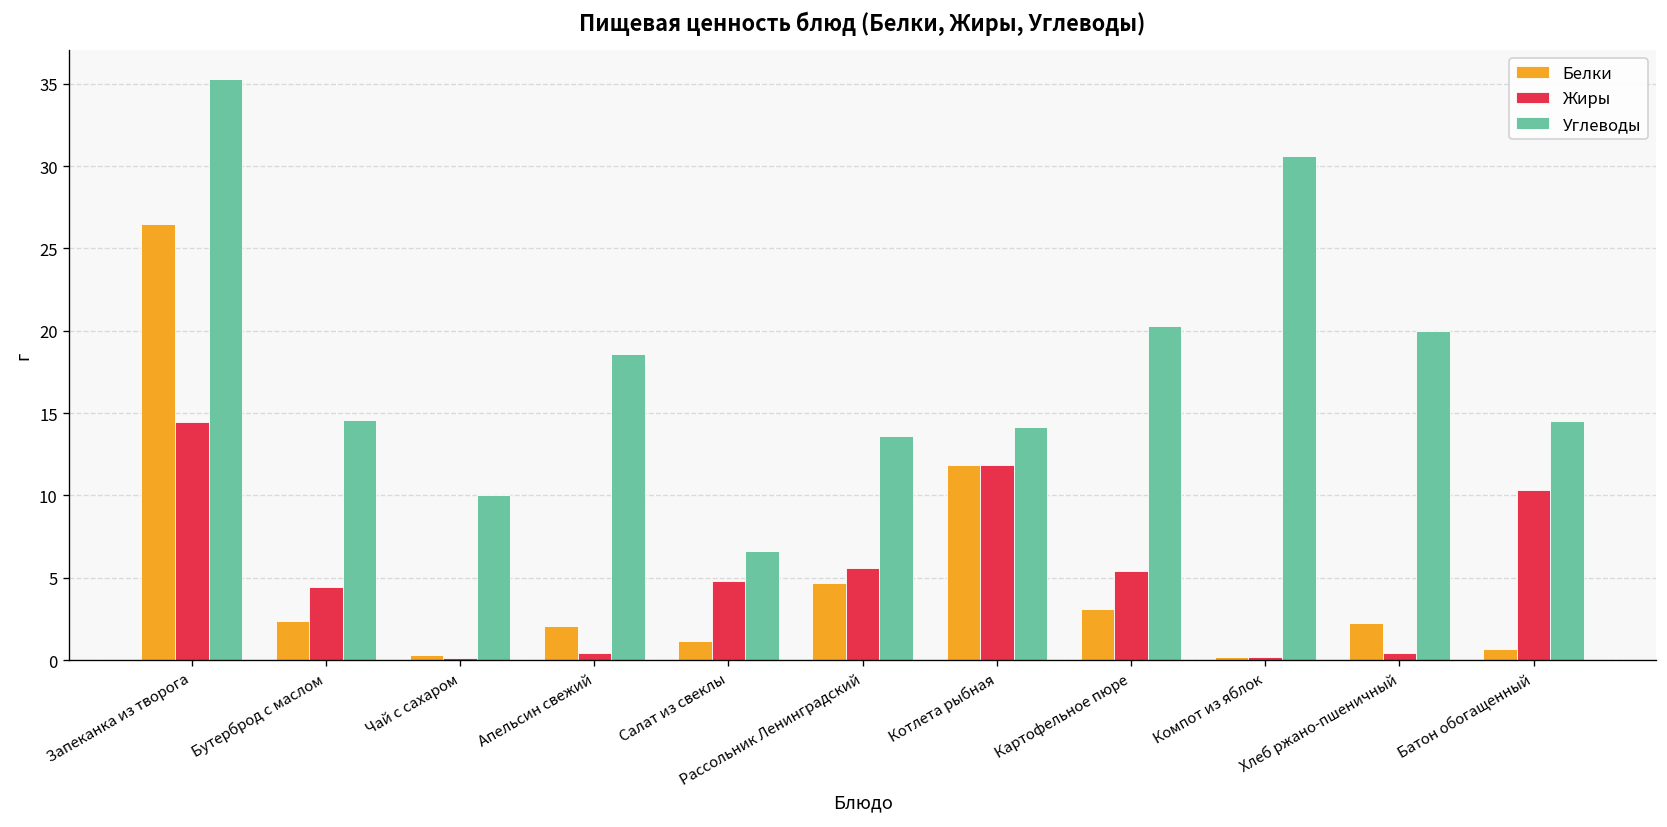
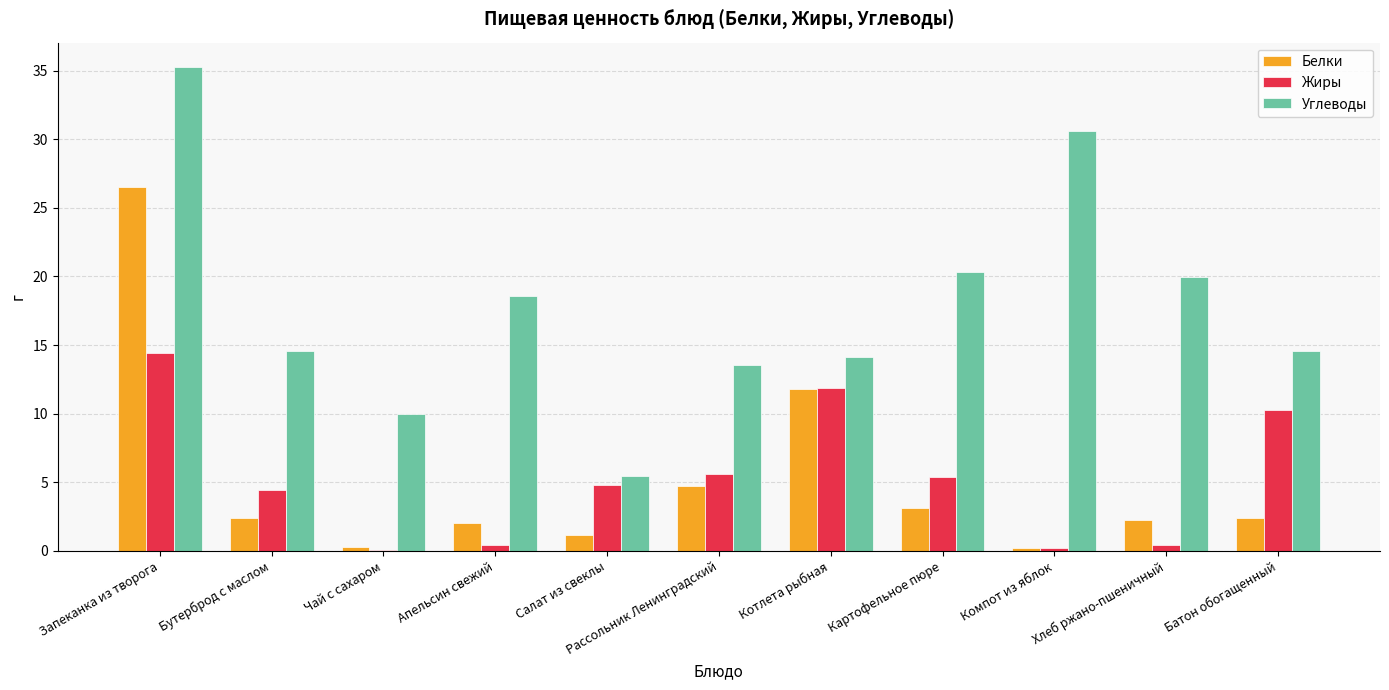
  {
    "Белки": {
      "Запеканка из творога": 26.5,
      "Бутерброд с маслом": 2.4,
      "Чай с сахаром": 0.3,
      "Апельсин свежий": 2.1,
      "Салат из свеклы": 1.2,
      "Рассольник Ленинградский": 4.7,
      "Котлета рыбная": 11.8,
      "Картофельное пюре": 3.1,
      "Компот из яблок": 0.2,
      "Хлеб ржано-пшеничный": 2.2,
-     "Батон обогащенный": 0.7
+     "Батон обогащенный": 2.4
    },
    "Жиры": {
      "Запеканка из творога": 14.4,
      "Бутерброд с маслом": 4.4,
      "Апельсин свежий": 0.5,
      "Салат из свеклы": 4.8,
      "Рассольник Ленинградский": 5.6,
      "Котлета рыбная": 11.8,
      "Картофельное пюре": 5.4,
      "Компот из яблок": 0.2,
      "Хлеб ржано-пшеничный": 0.4,
      "Батон обогащенный": 10.3
    },
    "Углеводы": {
      "Запеканка из творога": 35.3,
      "Бутерброд с маслом": 14.6,
      "Чай с сахаром": 10.0,
      "Апельсин свежий": 18.6,
-     "Салат из свеклы": 6.6,
+     "Салат из свеклы": 5.5,
      "Рассольник Ленинградский": 13.6,
      "Котлета рыбная": 14.1,
      "Картофельное пюре": 20.3,
      "Компот из яблок": 30.6,
      "Хлеб ржано-пшеничный": 20.0,
      "Батон обогащенный": 14.6
    }
  }
